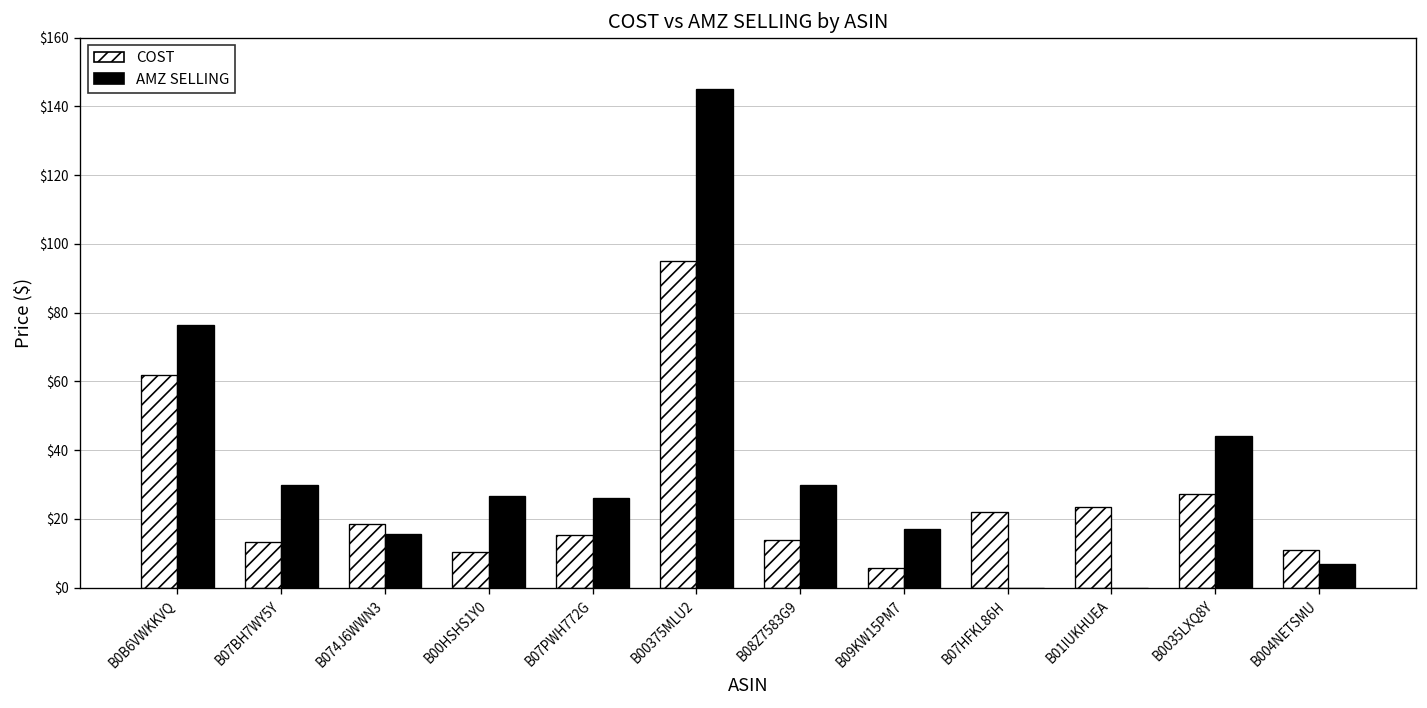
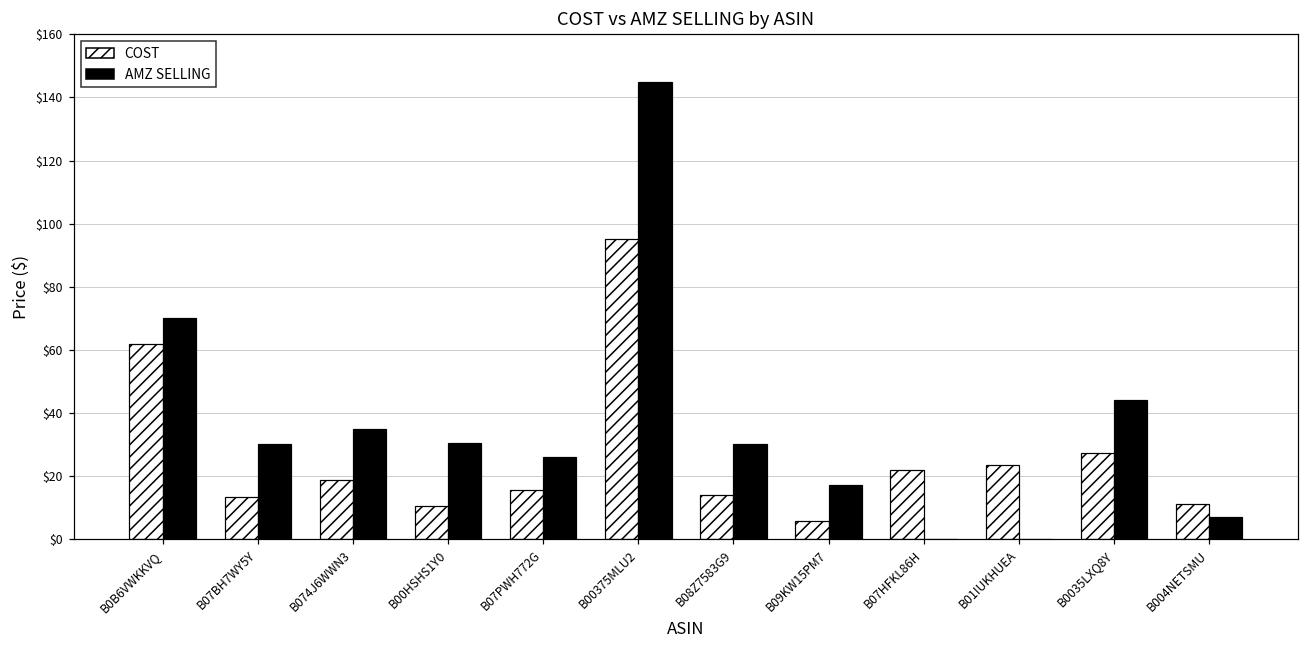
  {
    "COST": {
      "B0B6VWKKVQ": "$62",
      "B07BH7WY5Y": "$13",
      "B074J6WWN3": "$19",
      "B00HSHS1Y0": "$10",
      "B07PWH772G": "$15",
      "B00375MLU2": "$95",
      "B08Z7583G9": "$14",
      "B09KW15PM7": "$6",
      "B07HFKL86H": "$22",
      "B01IUKHUEA": "$24",
      "B0035LXQ8Y": "$27",
      "B004NETSMU": "$11"
    },
    "AMZ SELLING": {
-     "B0B6VWKKVQ": "$76",
+     "B0B6VWKKVQ": "$70",
      "B07BH7WY5Y": "$30",
-     "B074J6WWN3": "$16",
-     "B00HSHS1Y0": "$27",
+     "B074J6WWN3": "$35",
+     "B00HSHS1Y0": "$30",
      "B07PWH772G": "$26",
      "B00375MLU2": "$145",
      "B08Z7583G9": "$30",
      "B09KW15PM7": "$17",
      "B07HFKL86H": "$0",
      "B01IUKHUEA": "$0",
      "B0035LXQ8Y": "$44",
      "B004NETSMU": "$7"
    }
  }
